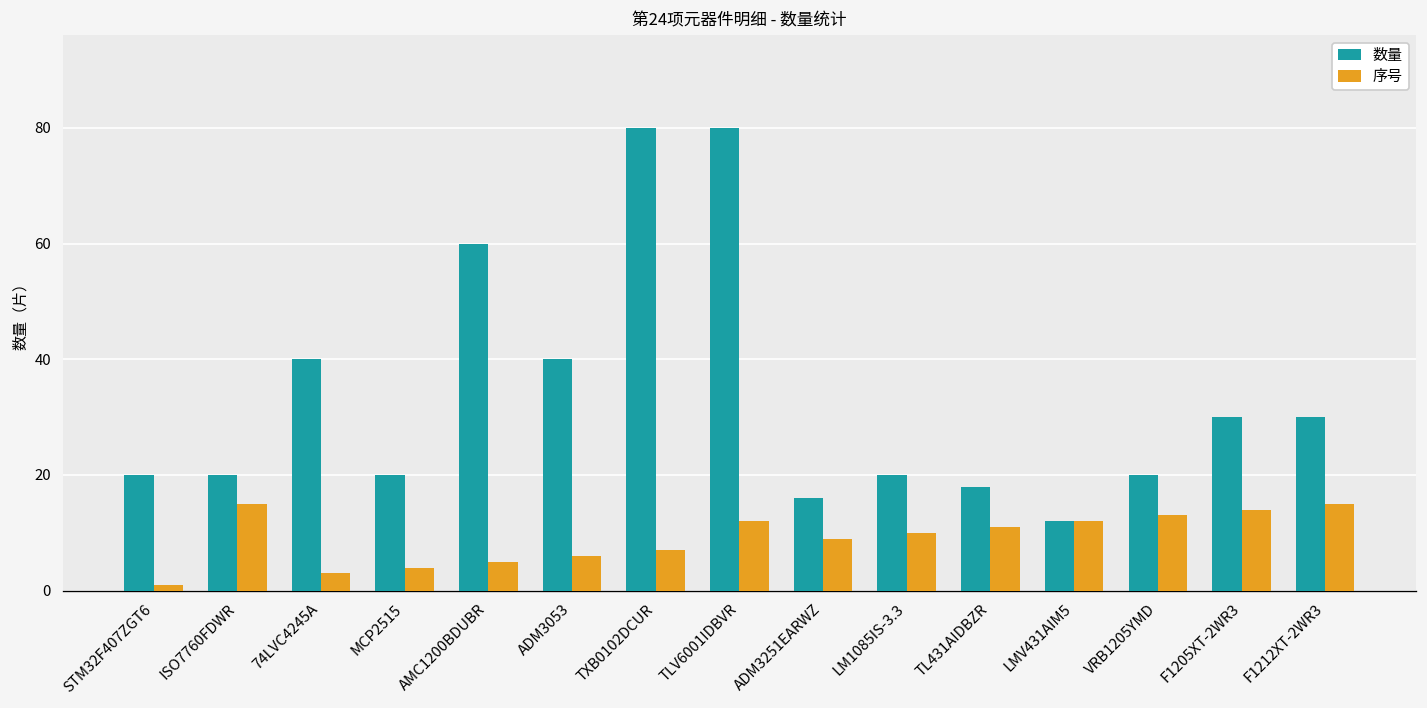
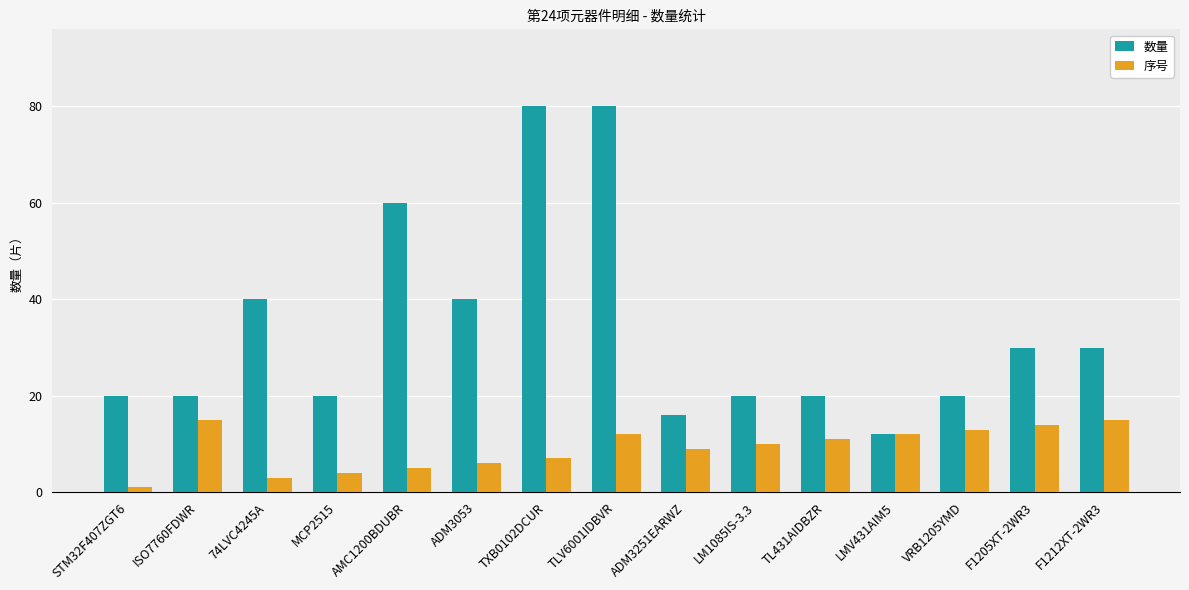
  {
    "数量": {
      "STM32F407ZGT6": 20,
      "ISO7760FDWR": 20,
      "74LVC4245A": 40,
      "MCP2515": 20,
      "AMC1200BDUBR": 60,
      "ADM3053": 40,
      "TXB0102DCUR": 80,
      "TLV6001IDBVR": 80,
      "ADM3251EARWZ": 16,
      "LM1085IS-3.3": 20,
-     "TL431AIDBZR": 18,
+     "TL431AIDBZR": 20,
      "LMV431AIM5": 12,
      "VRB1205YMD": 20,
      "F1205XT-2WR3": 30,
      "F1212XT-2WR3": 30
    },
    "序号": {
      "STM32F407ZGT6": 1,
      "ISO7760FDWR": 15,
      "74LVC4245A": 3,
      "MCP2515": 4,
      "AMC1200BDUBR": 5,
      "ADM3053": 6,
      "TXB0102DCUR": 7,
      "TLV6001IDBVR": 12,
      "ADM3251EARWZ": 9,
      "LM1085IS-3.3": 10,
      "TL431AIDBZR": 11,
      "LMV431AIM5": 12,
      "VRB1205YMD": 13,
      "F1205XT-2WR3": 14,
      "F1212XT-2WR3": 15
    }
  }
